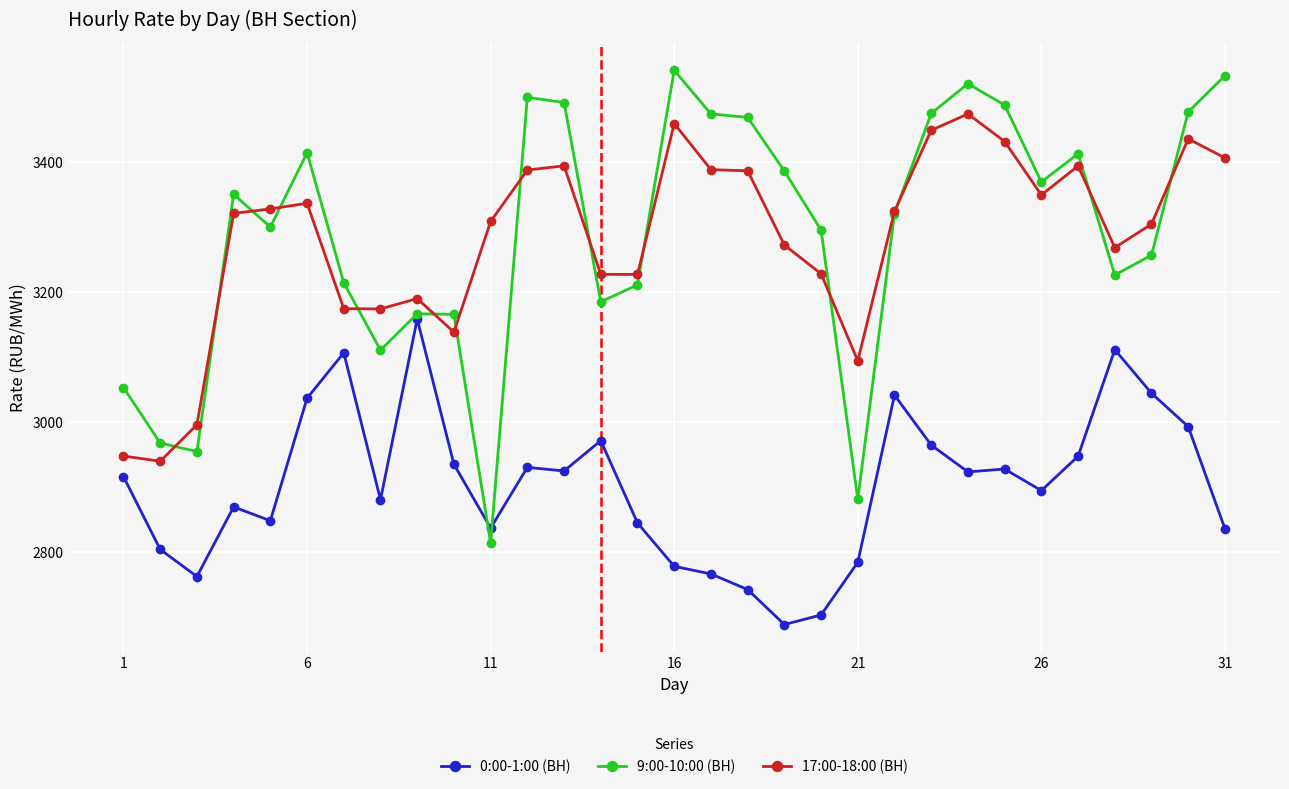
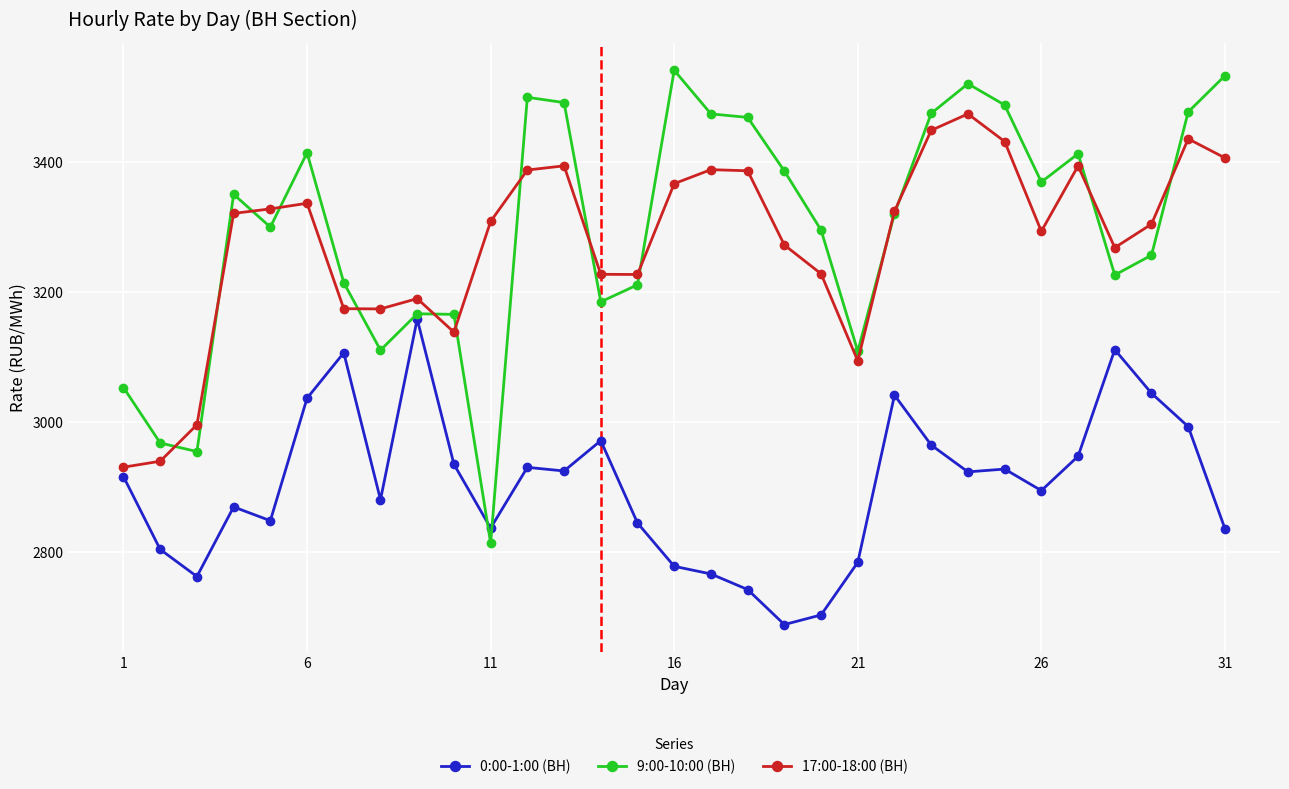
  {
    "0:00-1:00 (ВН)": {
      "1": 2920,
      "6": 3040,
      "11": 2840,
      "16": 2780,
      "21": 2780,
      "26": 2900,
      "31": 2840
    },
    "9:00-10:00 (ВН)": {
      "1": 3050,
      "6": 3410,
      "11": 2810,
      "16": 3540,
-     "21": 2880,
+     "21": 3110,
      "26": 3370,
      "31": 3530
    },
    "17:00-18:00 (ВН)": {
-     "1": 2950,
+     "1": 2930,
      "6": 3340,
      "11": 3310,
-     "16": 3460,
+     "16": 3370,
      "21": 3090,
-     "26": 3350,
+     "26": 3290,
      "31": 3410
    }
  }
